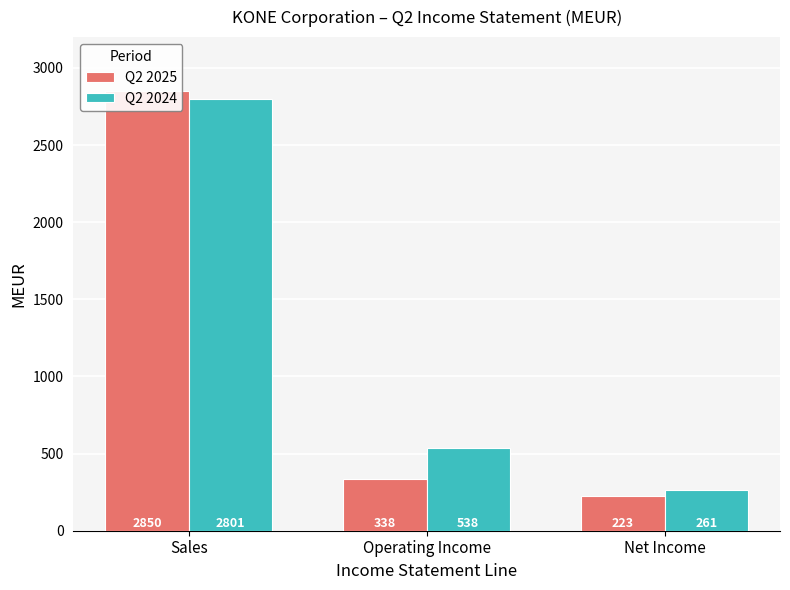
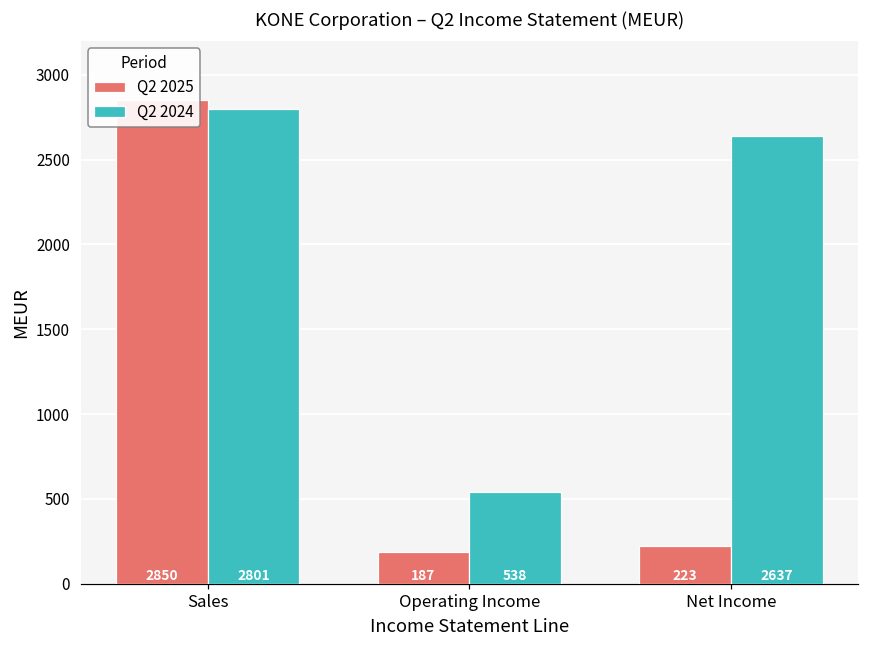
  {
    "Q2 2025": {
-     "Operating Income": 338,
+     "Operating Income": 187,
      "Net Income": 223
    },
    "Q2 2024": {
      "Sales": 2801,
      "Operating Income": 538,
-     "Net Income": 261
+     "Net Income": 2637
    }
  }
